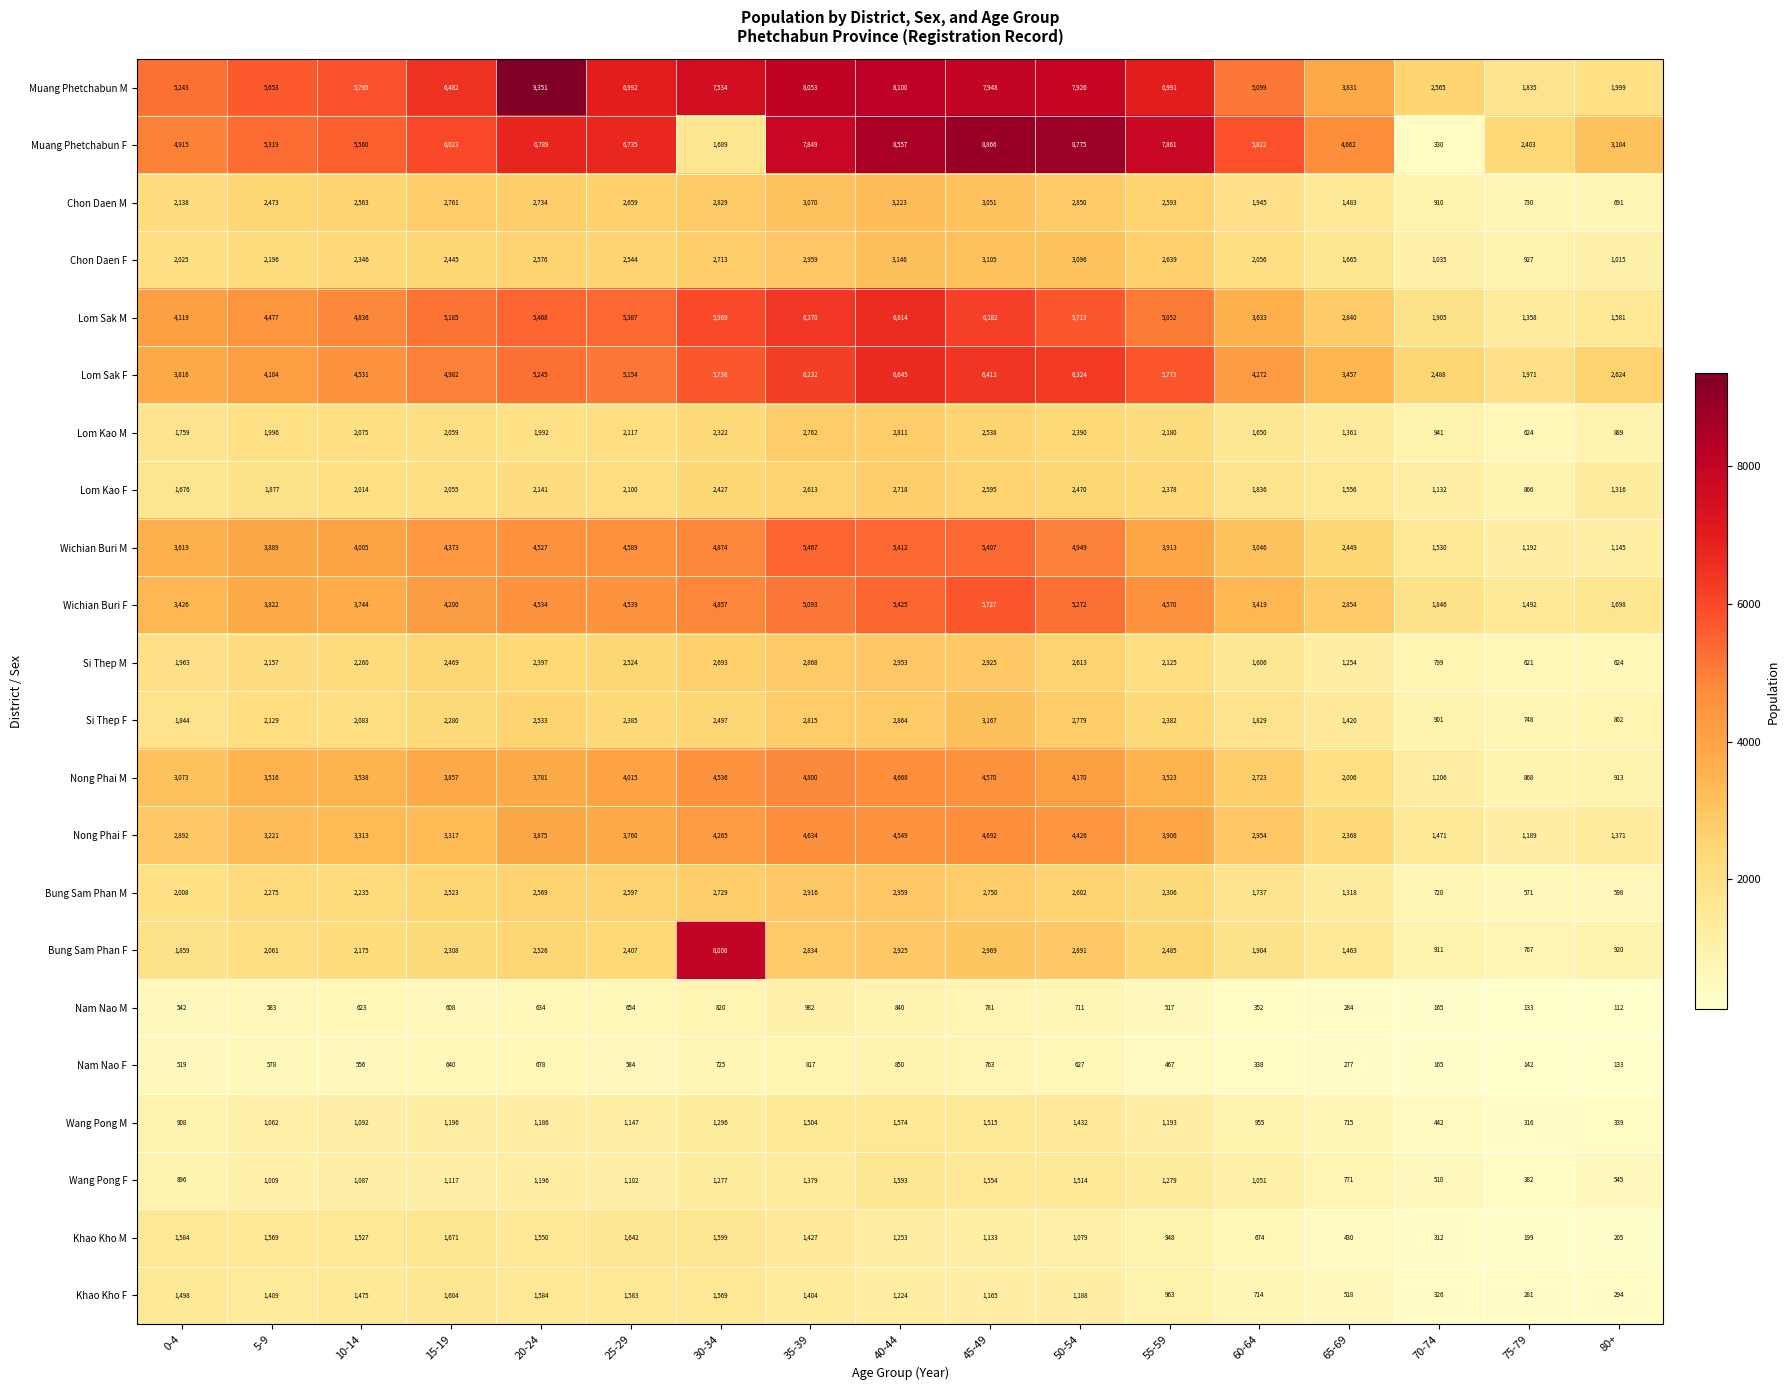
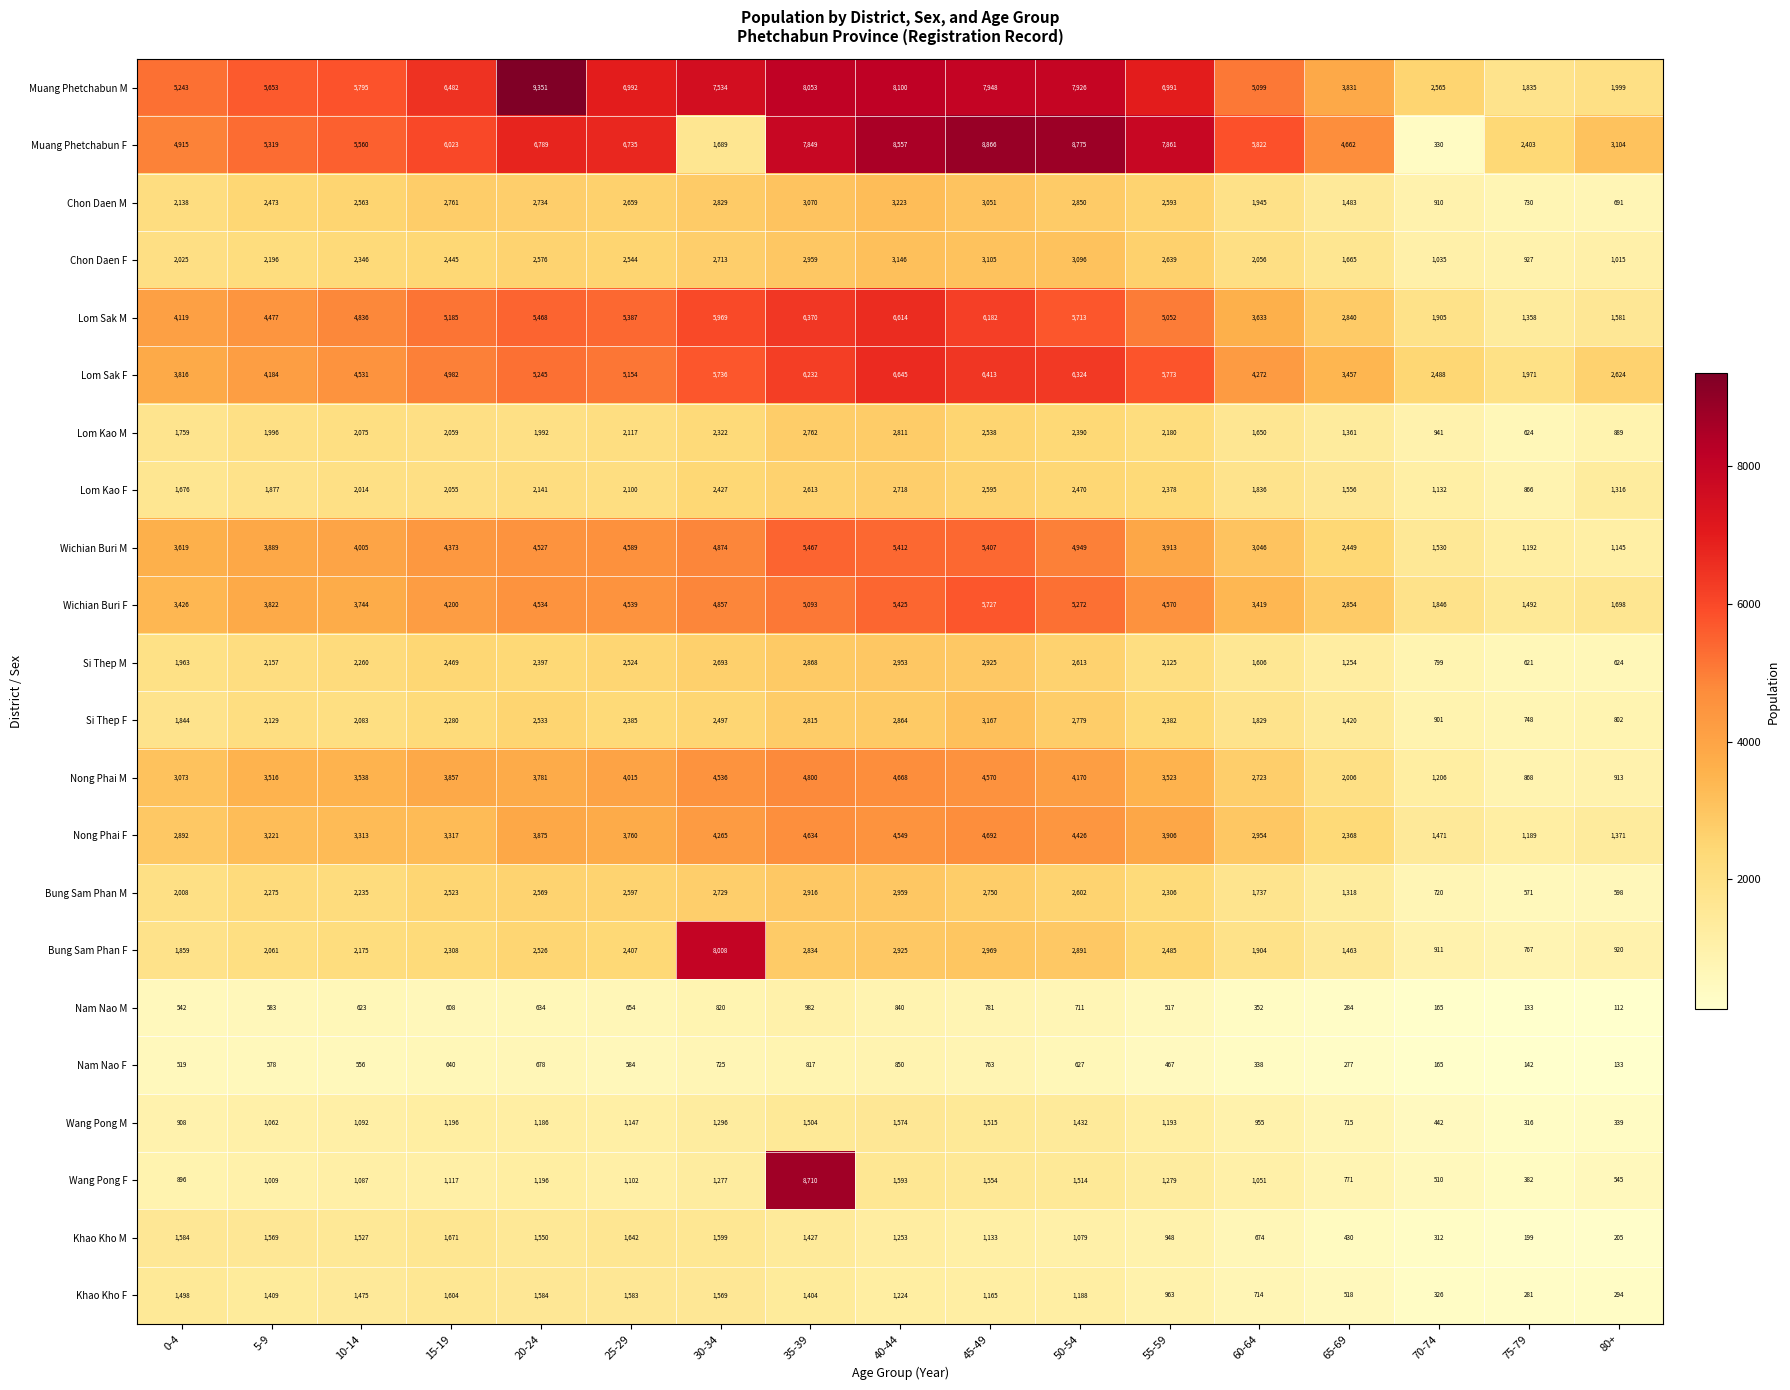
  {
    "Wang Pong F": {
      "0-4": "896",
      "5-9": "1,009",
      "10-14": "1,087",
      "15-19": "1,117",
      "20-24": "1,196",
      "25-29": "1,102",
      "30-34": "1,277",
-     "35-39": "1,379",
+     "35-39": "8,710",
      "40-44": "1,593",
      "45-49": "1,554",
      "50-54": "1,514",
      "55-59": "1,279",
      "60-64": "1,051",
      "65-69": "771",
      "70-74": "510",
      "75-79": "382",
      "80+": "545"
    }
  }
